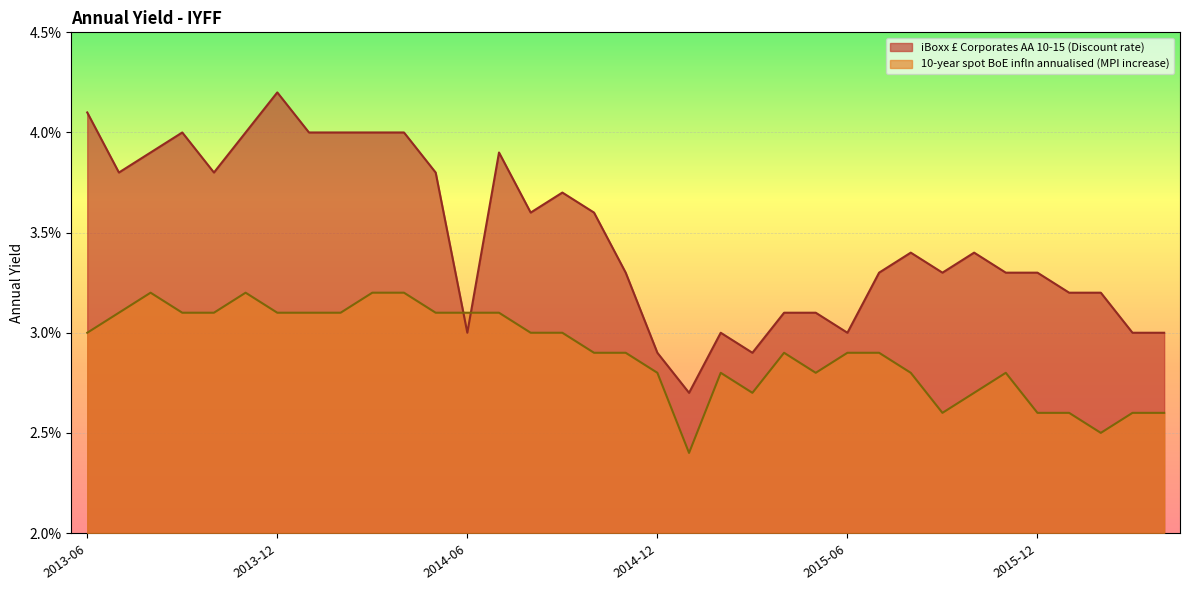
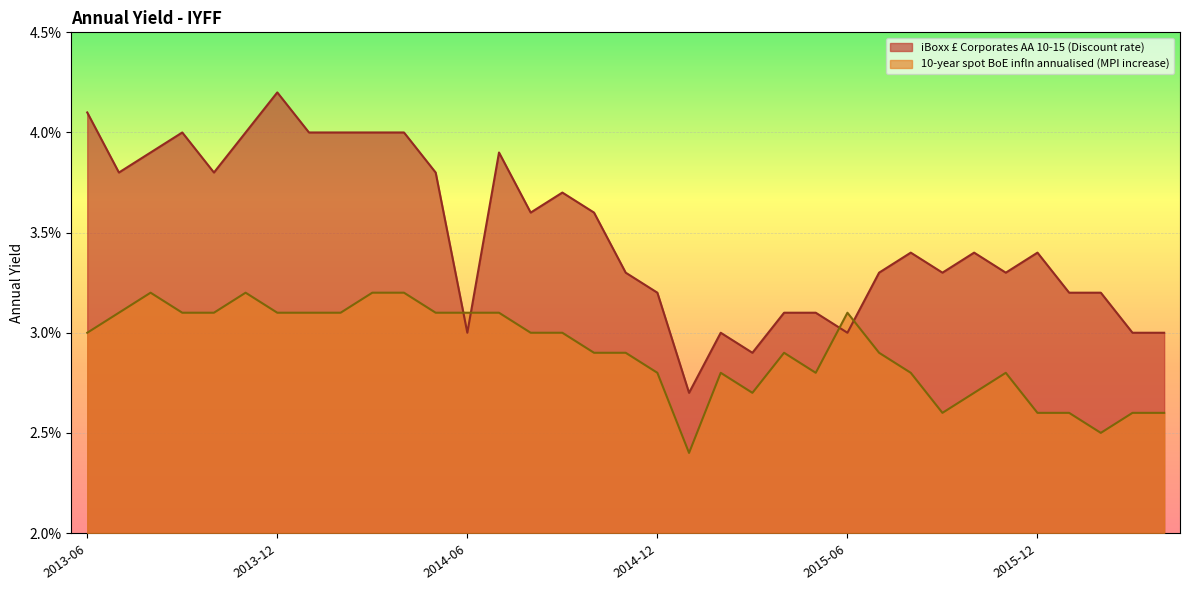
  {
    "iBoxx £ Corporates AA 10-15 (Discount rate)": {
      "2013-06": "4.10%",
      "2013-12": "4.20%",
      "2014-06": "3.00%",
-     "2014-12": "2.90%",
+     "2014-12": "3.20%",
      "2015-06": "3.00%",
-     "2015-12": "3.30%"
+     "2015-12": "3.40%"
    },
    "10-year spot BoE infln annualised (MPI increase)": {
      "2013-06": "3.00%",
      "2013-12": "3.10%",
      "2014-06": "3.10%",
      "2014-12": "2.80%",
-     "2015-06": "2.90%",
+     "2015-06": "3.10%",
      "2015-12": "2.60%"
    }
  }
